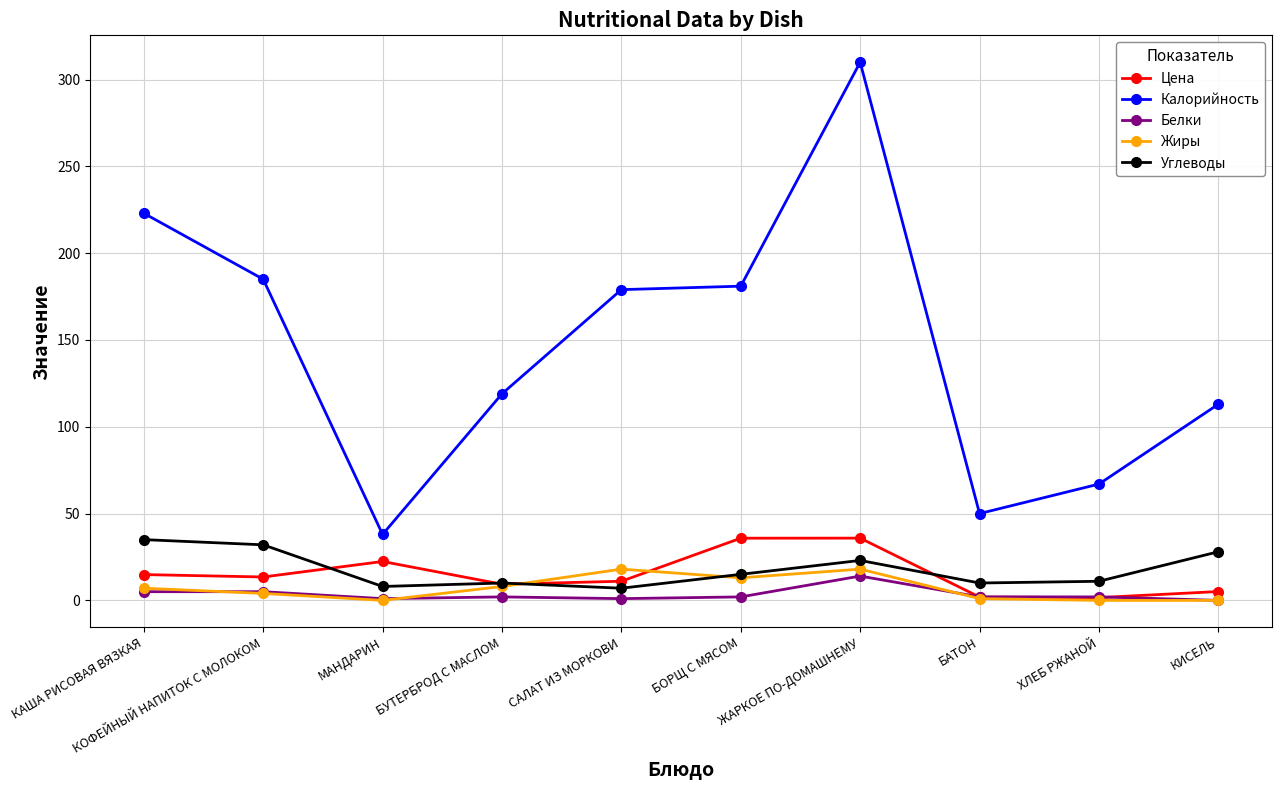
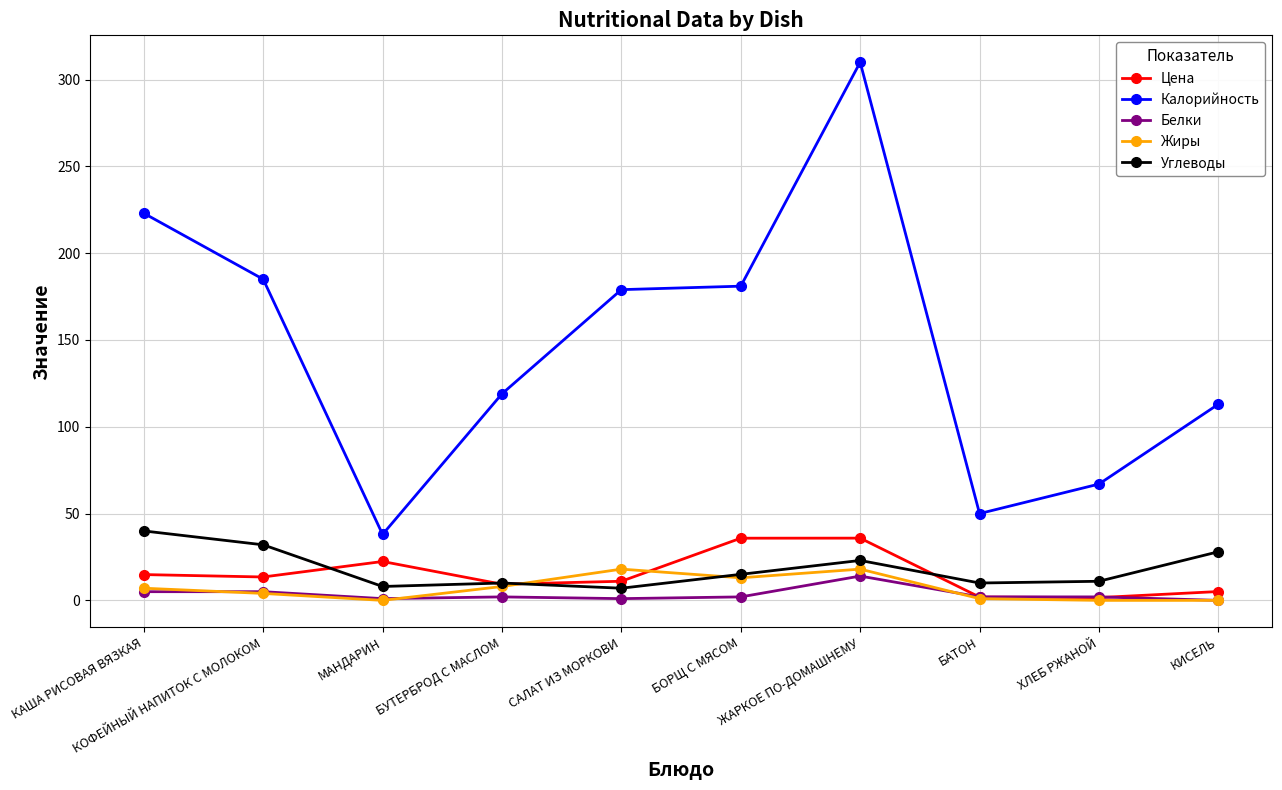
  {
    "Цена": {
      "КАША РИСОВАЯ ВЯЗКАЯ": 15,
      "КОФЕЙНЫЙ НАПИТОК С МОЛОКОМ": 13,
      "МАНДАРИН": 22,
      "САЛАТ ИЗ МОРКОВИ": 11,
      "БОРЩ С МЯСОМ": 36,
      "ЖАРКОЕ ПО-ДОМАШНЕМУ": 36,
      "КИСЕЛЬ": 5
    },
    "Калорийность": {
      "КАША РИСОВАЯ ВЯЗКАЯ": 223,
      "КОФЕЙНЫЙ НАПИТОК С МОЛОКОМ": 185,
      "МАНДАРИН": 38,
      "БУТЕРБРОД С МАСЛОМ": 119,
      "САЛАТ ИЗ МОРКОВИ": 179,
      "БОРЩ С МЯСОМ": 181,
      "ЖАРКОЕ ПО-ДОМАШНЕМУ": 310,
      "БАТОН": 50,
      "ХЛЕБ РЖАНОЙ": 67,
      "КИСЕЛЬ": 113
    },
    "Белки": {
      "КАША РИСОВАЯ ВЯЗКАЯ": 5,
      "БУТЕРБРОД С МАСЛОМ": 2,
      "САЛАТ ИЗ МОРКОВИ": 1,
      "БОРЩ С МЯСОМ": 2,
      "ЖАРКОЕ ПО-ДОМАШНЕМУ": 14
    },
    "Жиры": {
      "КАША РИСОВАЯ ВЯЗКАЯ": 7,
      "САЛАТ ИЗ МОРКОВИ": 18,
      "БОРЩ С МЯСОМ": 13,
      "ЖАРКОЕ ПО-ДОМАШНЕМУ": 18,
      "ХЛЕБ РЖАНОЙ": 0
    },
    "Углеводы": {
-     "КАША РИСОВАЯ ВЯЗКАЯ": 35,
+     "КАША РИСОВАЯ ВЯЗКАЯ": 40,
      "КОФЕЙНЫЙ НАПИТОК С МОЛОКОМ": 32,
      "МАНДАРИН": 8,
      "САЛАТ ИЗ МОРКОВИ": 7,
      "БОРЩ С МЯСОМ": 15,
      "ЖАРКОЕ ПО-ДОМАШНЕМУ": 23,
      "БАТОН": 10,
      "ХЛЕБ РЖАНОЙ": 11,
      "КИСЕЛЬ": 28
    }
  }
